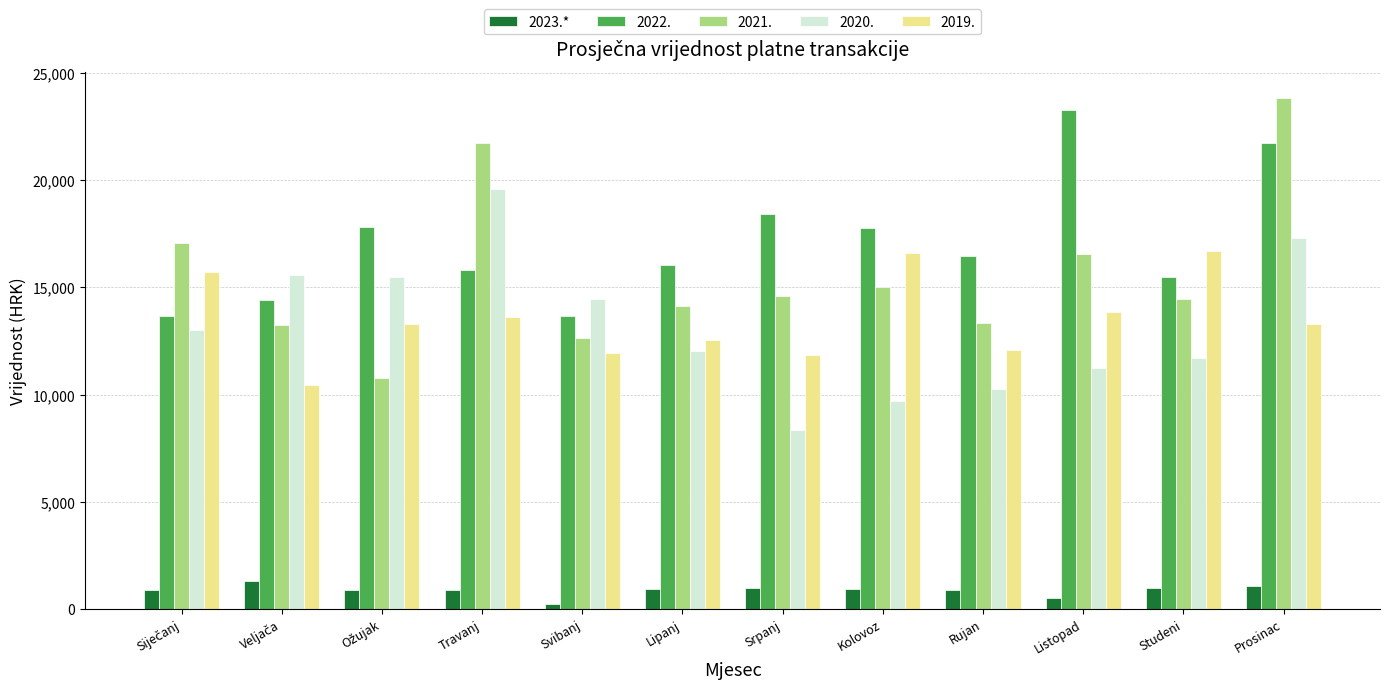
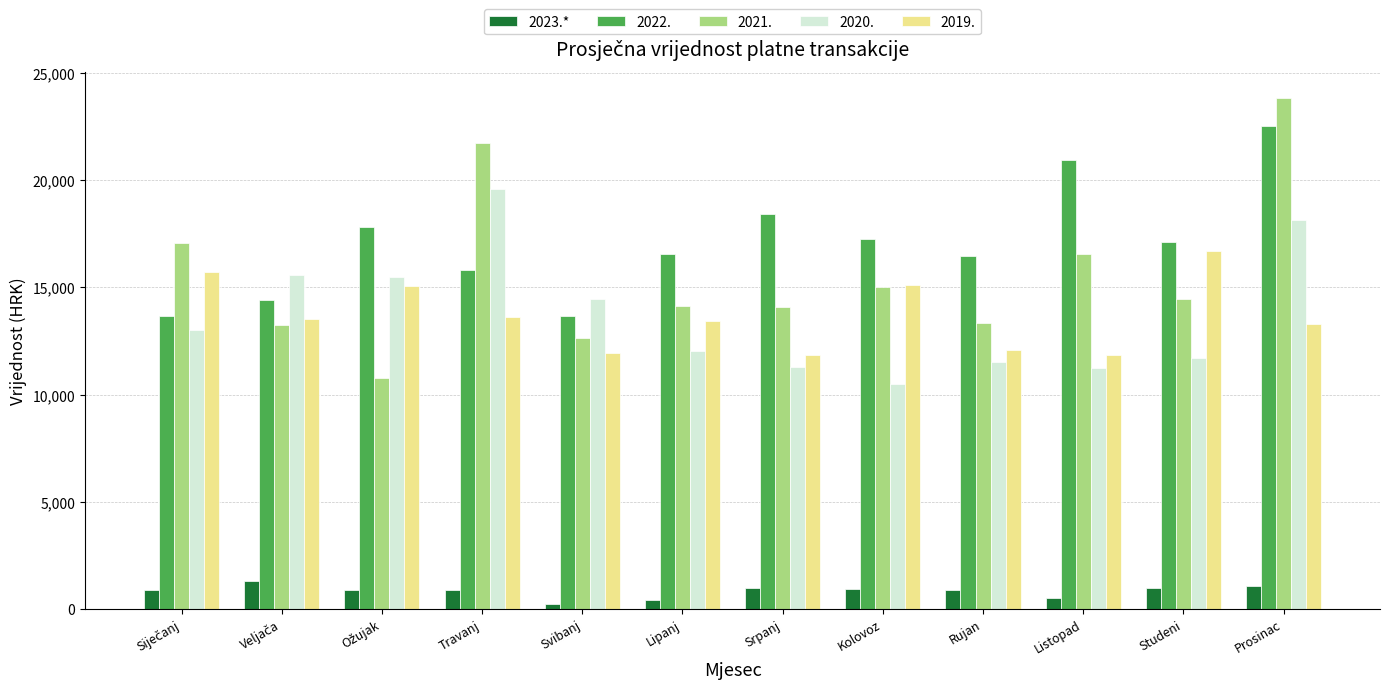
  {
    "2023.*": {
      "Siječanj": "900",
      "Veljača": "1,300",
      "Ožujak": "900",
      "Travanj": "900",
      "Svibanj": "300",
-     "Lipanj": "900",
+     "Lipanj": "400",
      "Srpanj": "1,000",
      "Kolovoz": "900",
      "Rujan": "900",
      "Listopad": "500",
      "Studeni": "1,000",
      "Prosinac": "1,100"
    },
    "2022.": {
      "Siječanj": "13,700",
      "Veljača": "14,400",
      "Ožujak": "17,800",
      "Travanj": "15,800",
      "Svibanj": "13,700",
-     "Lipanj": "16,000",
+     "Lipanj": "16,600",
      "Srpanj": "18,400",
-     "Kolovoz": "17,800",
+     "Kolovoz": "17,300",
      "Rujan": "16,500",
-     "Listopad": "23,300",
-     "Studeni": "15,500",
-     "Prosinac": "21,700"
+     "Listopad": "20,900",
+     "Studeni": "17,100",
+     "Prosinac": "22,500"
    },
    "2021.": {
      "Siječanj": "17,000",
      "Veljača": "13,200",
      "Ožujak": "10,800",
      "Travanj": "21,700",
      "Svibanj": "12,600",
      "Lipanj": "14,100",
-     "Srpanj": "14,600",
+     "Srpanj": "14,100",
      "Kolovoz": "15,000",
      "Rujan": "13,300",
      "Listopad": "16,600",
      "Studeni": "14,400",
      "Prosinac": "23,800"
    },
    "2020.": {
      "Siječanj": "13,000",
      "Veljača": "15,600",
      "Ožujak": "15,500",
      "Travanj": "19,600",
      "Svibanj": "14,500",
      "Lipanj": "12,000",
-     "Srpanj": "8,300",
-     "Kolovoz": "9,700",
-     "Rujan": "10,300",
+     "Srpanj": "11,300",
+     "Kolovoz": "10,500",
+     "Rujan": "11,500",
      "Listopad": "11,200",
      "Studeni": "11,700",
-     "Prosinac": "17,300"
+     "Prosinac": "18,200"
    },
    "2019.": {
      "Siječanj": "15,700",
-     "Veljača": "10,500",
-     "Ožujak": "13,300",
+     "Veljača": "13,500",
+     "Ožujak": "15,100",
      "Travanj": "13,600",
      "Svibanj": "11,900",
-     "Lipanj": "12,500",
+     "Lipanj": "13,400",
      "Srpanj": "11,800",
-     "Kolovoz": "16,600",
+     "Kolovoz": "15,100",
      "Rujan": "12,100",
-     "Listopad": "13,800",
+     "Listopad": "11,800",
      "Studeni": "16,700",
      "Prosinac": "13,300"
    }
  }
